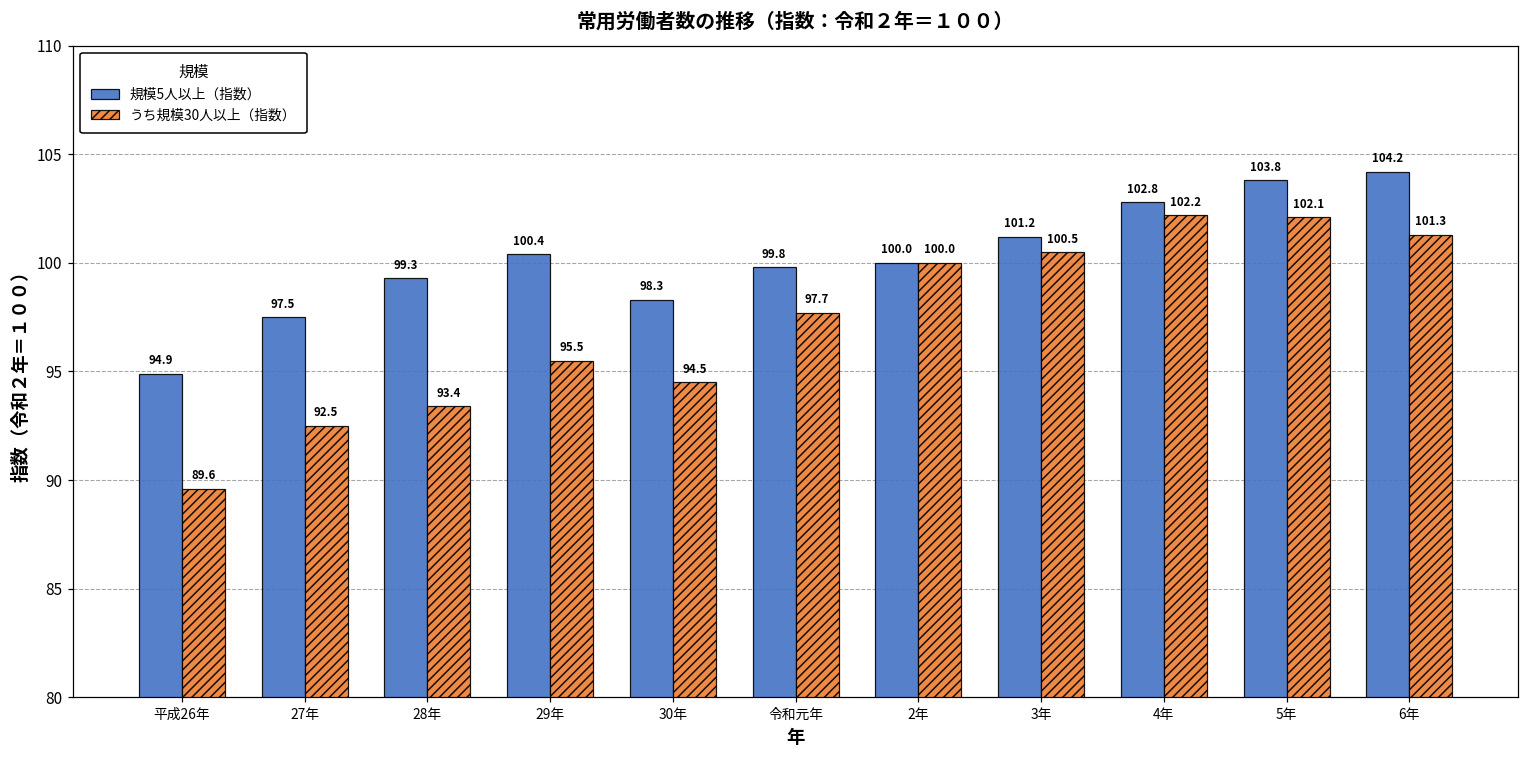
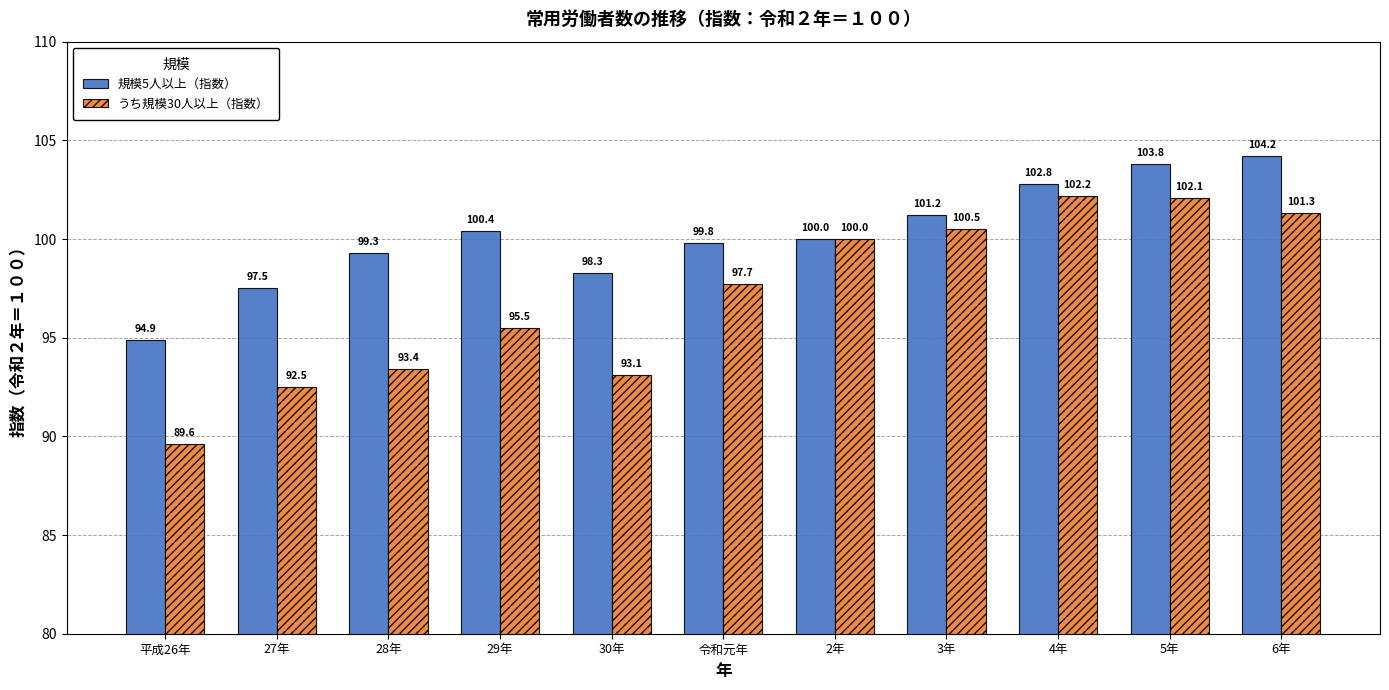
  {
    "規模5人以上（指数）": {
      "平成26年": 94.9,
      "27年": 97.5,
      "28年": 99.3,
      "29年": 100.4,
      "30年": 98.3,
      "令和元年": 99.8,
      "2年": 100.0,
      "3年": 101.2,
      "4年": 102.8,
      "5年": 103.8,
      "6年": 104.2
    },
    "うち規模30人以上（指数）": {
      "平成26年": 89.6,
      "27年": 92.5,
      "28年": 93.4,
      "29年": 95.5,
-     "30年": 94.5,
+     "30年": 93.1,
      "令和元年": 97.7,
      "2年": 100.0,
      "3年": 100.5,
      "4年": 102.2,
      "5年": 102.1,
      "6年": 101.3
    }
  }
